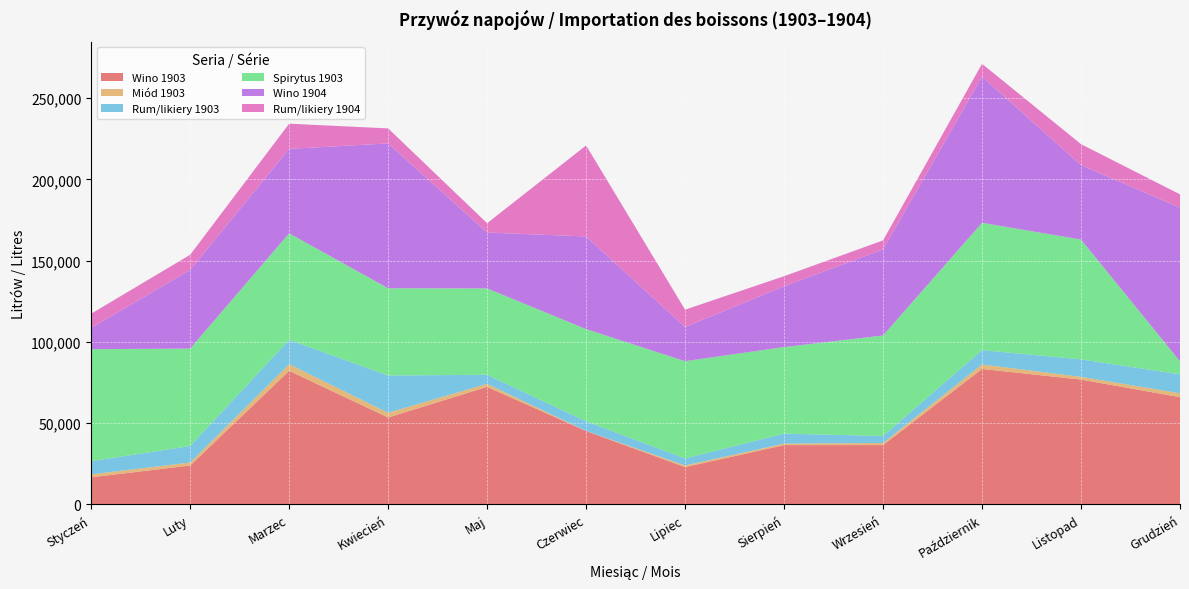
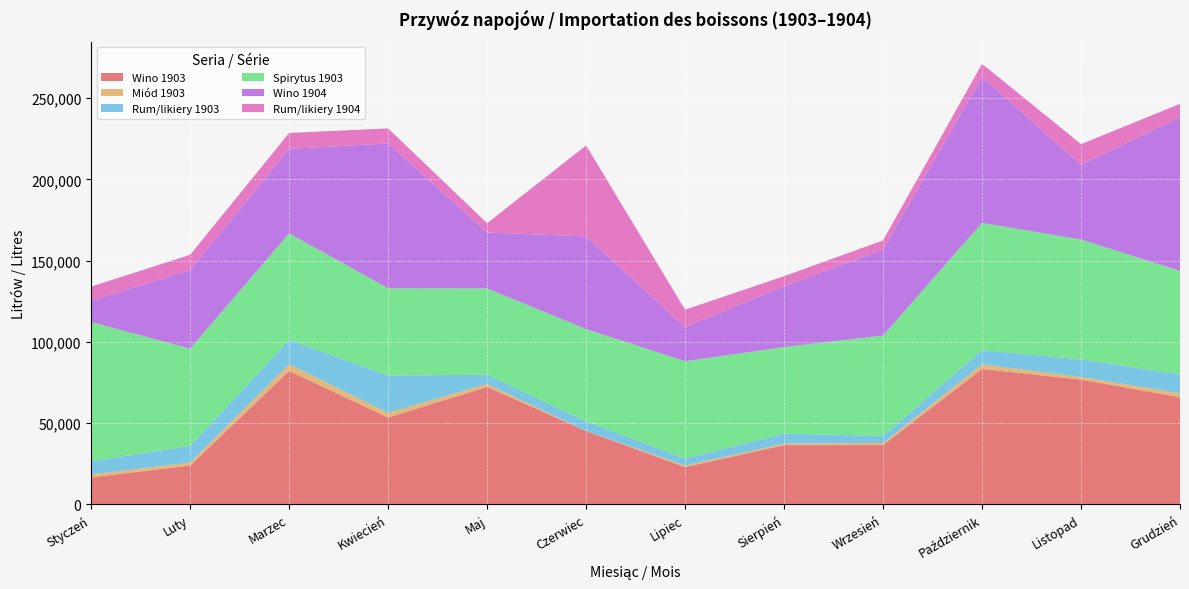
  {
    "Wino 1903": {
      "Styczeń": "17,000",
      "Luty": "24,000",
      "Marzec": "82,000",
      "Kwiecień": "53,000",
      "Maj": "72,000",
      "Październik": "83,000",
      "Listopad": "77,000",
      "Grudzień": "66,000"
    },
    "Miód 1903": {
      "Styczeń": "2,000",
      "Luty": "2,000",
      "Marzec": "4,000",
      "Kwiecień": "3,000",
      "Maj": "2,000",
      "Październik": "3,000",
      "Listopad": "2,000",
      "Grudzień": "2,000"
    },
    "Rum/likiery 1903": {
      "Styczeń": "8,000",
      "Luty": "10,000",
      "Marzec": "15,000",
      "Kwiecień": "23,000",
      "Maj": "6,000",
      "Czerwiec": "6,000",
      "Lipiec": "4,000",
      "Sierpień": "6,000",
      "Wrzesień": "4,000",
      "Październik": "9,000",
      "Listopad": "11,000",
      "Grudzień": "12,000"
    },
    "Spirytus 1903": {
-     "Styczeń": "69,000",
+     "Styczeń": "86,000",
      "Luty": "60,000",
      "Marzec": "66,000",
      "Kwiecień": "54,000",
      "Maj": "53,000",
      "Czerwiec": "57,000",
      "Lipiec": "60,000",
      "Sierpień": "53,000",
      "Wrzesień": "62,000",
      "Październik": "78,000",
      "Listopad": "74,000",
-     "Grudzień": "8,000"
+     "Grudzień": "64,000"
    },
    "Wino 1904": {
      "Styczeń": "13,000",
      "Luty": "48,000",
      "Marzec": "52,000",
      "Kwiecień": "89,000",
      "Maj": "34,000",
      "Czerwiec": "57,000",
      "Lipiec": "21,000",
      "Sierpień": "37,000",
      "Wrzesień": "53,000",
      "Październik": "90,000",
      "Listopad": "46,000",
      "Grudzień": "95,000"
    },
    "Rum/likiery 1904": {
      "Styczeń": "9,000",
      "Luty": "9,000",
-     "Marzec": "16,000",
+     "Marzec": "10,000",
      "Kwiecień": "9,000",
      "Maj": "6,000",
      "Czerwiec": "56,000",
      "Lipiec": "11,000",
      "Sierpień": "6,000",
      "Wrzesień": "6,000",
      "Październik": "8,000",
      "Listopad": "13,000",
      "Grudzień": "8,000"
    }
  }
